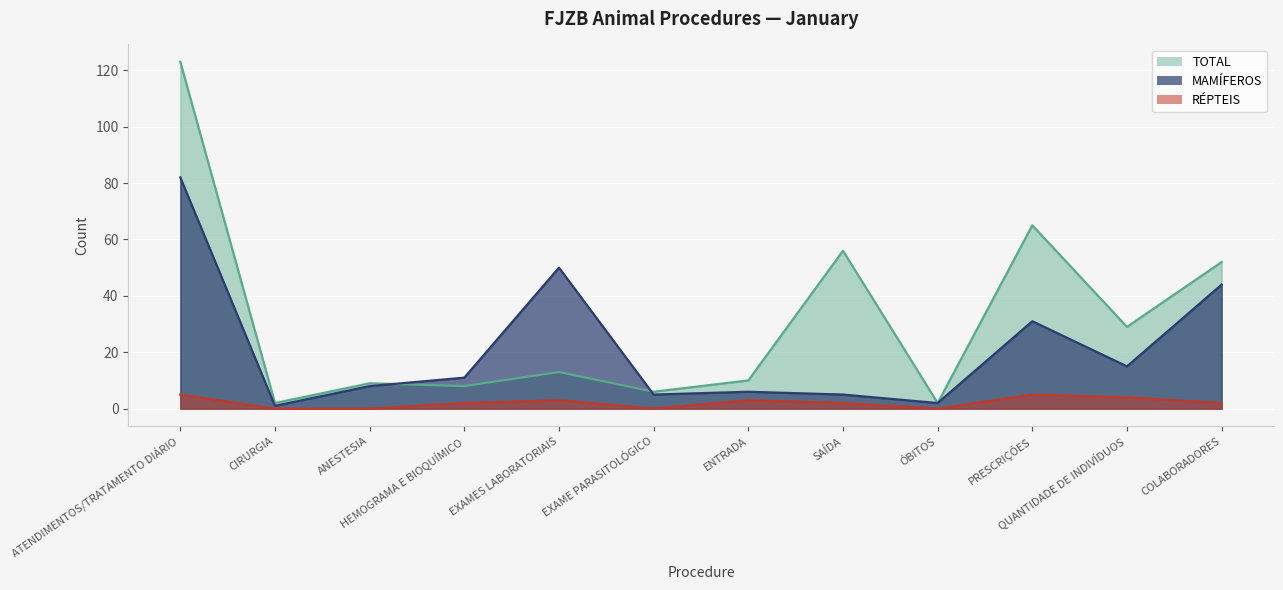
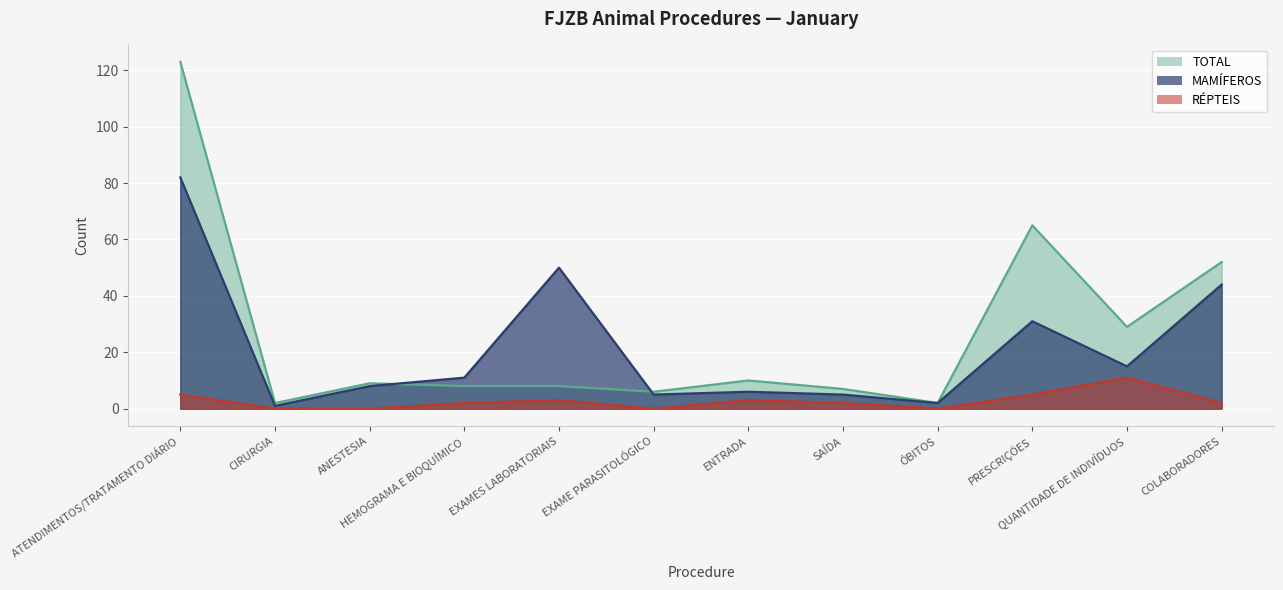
  {
    "TOTAL": {
      "ATENDIMENTOS/TRATAMENTO DIÁRIO": 123,
      "CIRURGIA": 2,
      "ANESTESIA": 9,
      "HEMOGRAMA E BIOQUÍMICO": 8,
-     "EXAMES LABORATORIAIS": 13,
+     "EXAMES LABORATORIAIS": 8,
      "EXAME PARASITOLÓGICO": 6,
      "ENTRADA": 10,
-     "SAÍDA": 56,
+     "SAÍDA": 7,
      "PRESCRIÇÕES": 65,
      "QUANTIDADE DE INDIVÍDUOS": 29,
      "COLABORADORES": 52
    },
    "MAMÍFEROS": {
      "ATENDIMENTOS/TRATAMENTO DIÁRIO": 82,
      "CIRURGIA": 1,
      "ANESTESIA": 8,
      "HEMOGRAMA E BIOQUÍMICO": 11,
      "EXAMES LABORATORIAIS": 50,
      "EXAME PARASITOLÓGICO": 5,
      "ENTRADA": 6,
      "SAÍDA": 5,
      "PRESCRIÇÕES": 31,
      "QUANTIDADE DE INDIVÍDUOS": 15,
      "COLABORADORES": 44
    },
    "RÉPTEIS": {
      "ATENDIMENTOS/TRATAMENTO DIÁRIO": 5,
      "CIRURGIA": 0,
      "ANESTESIA": 0,
      "HEMOGRAMA E BIOQUÍMICO": 2,
      "EXAMES LABORATORIAIS": 3,
      "EXAME PARASITOLÓGICO": 0,
      "ENTRADA": 3,
      "SAÍDA": 2,
      "ÓBITOS": 0,
      "PRESCRIÇÕES": 5,
-     "QUANTIDADE DE INDIVÍDUOS": 4,
+     "QUANTIDADE DE INDIVÍDUOS": 11,
      "COLABORADORES": 2
    }
  }
